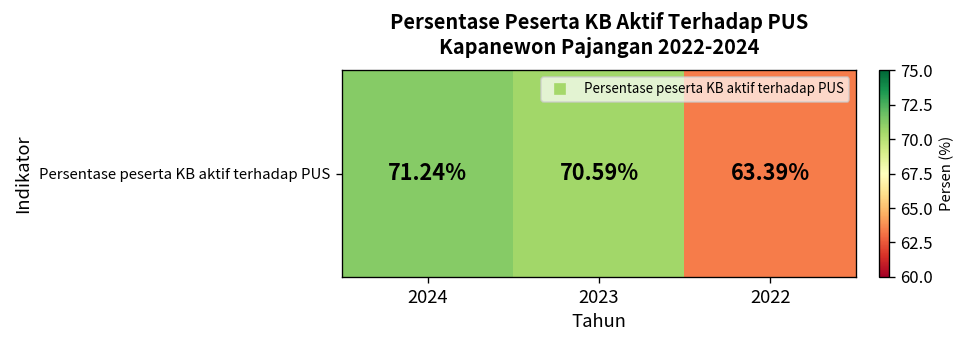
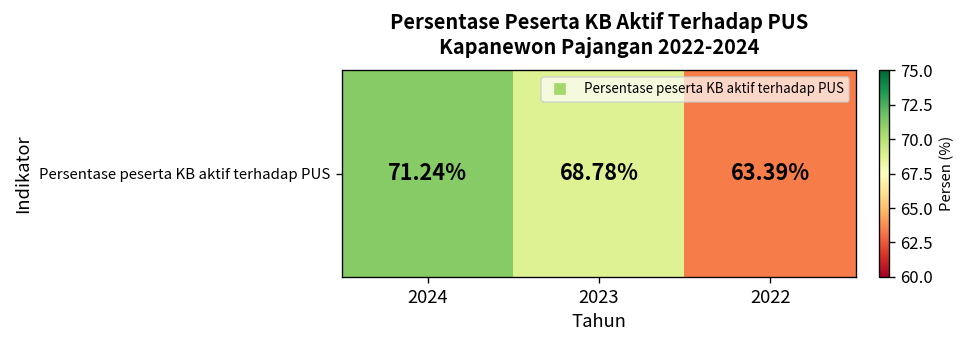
  {
    "Persentase peserta KB aktif terhadap PUS": {
      "2024": "71.24%",
-     "2023": "70.59%",
+     "2023": "68.78%",
      "2022": "63.39%"
    }
  }
